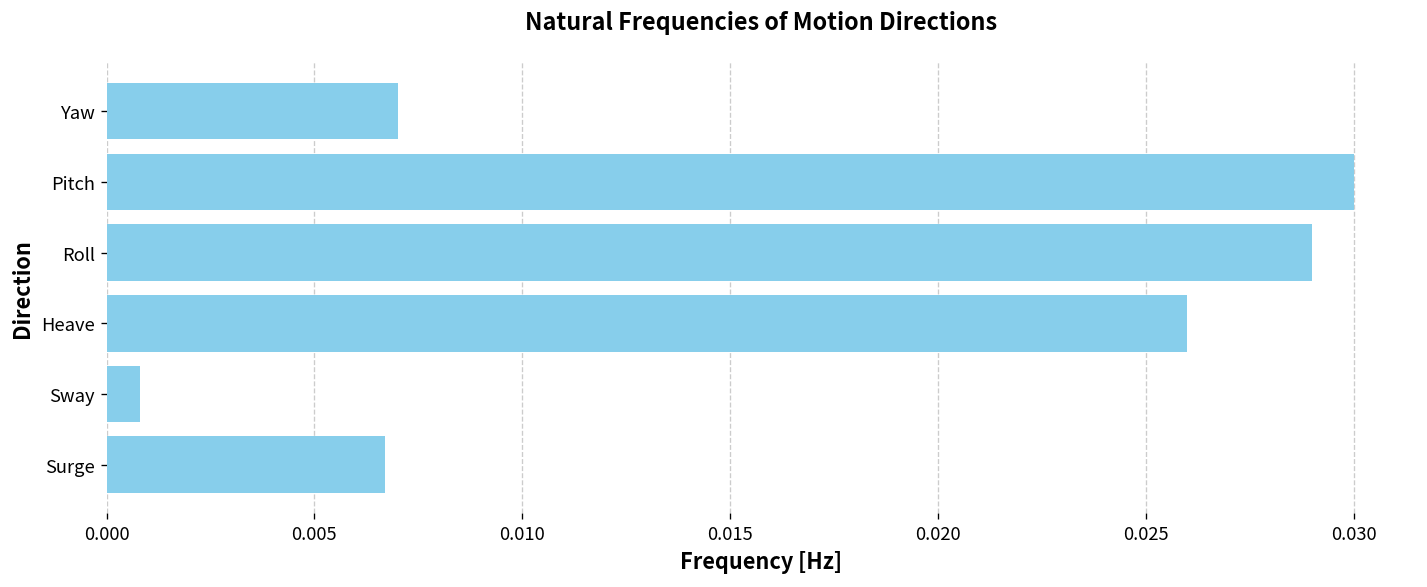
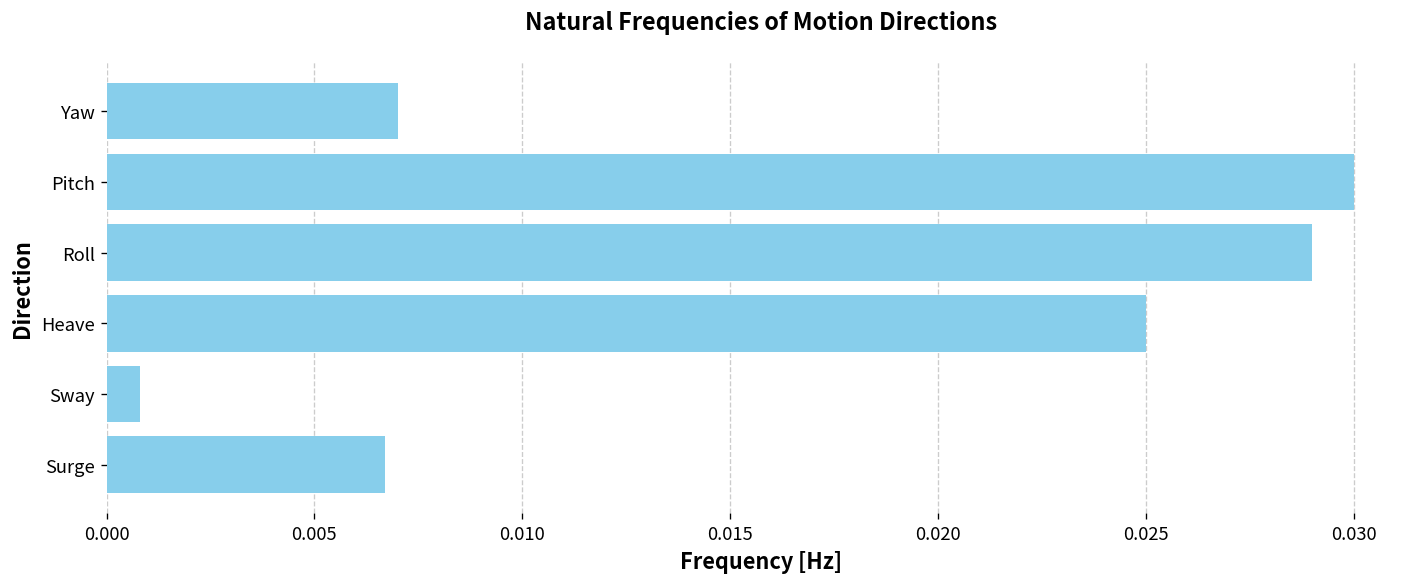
  {
    "Yaw": 0.007,
    "Pitch": 0.030,
    "Roll": 0.029,
-   "Heave": 0.026,
+   "Heave": 0.025,
    "Sway": 0.0008,
    "Surge": 0.0067
  }
